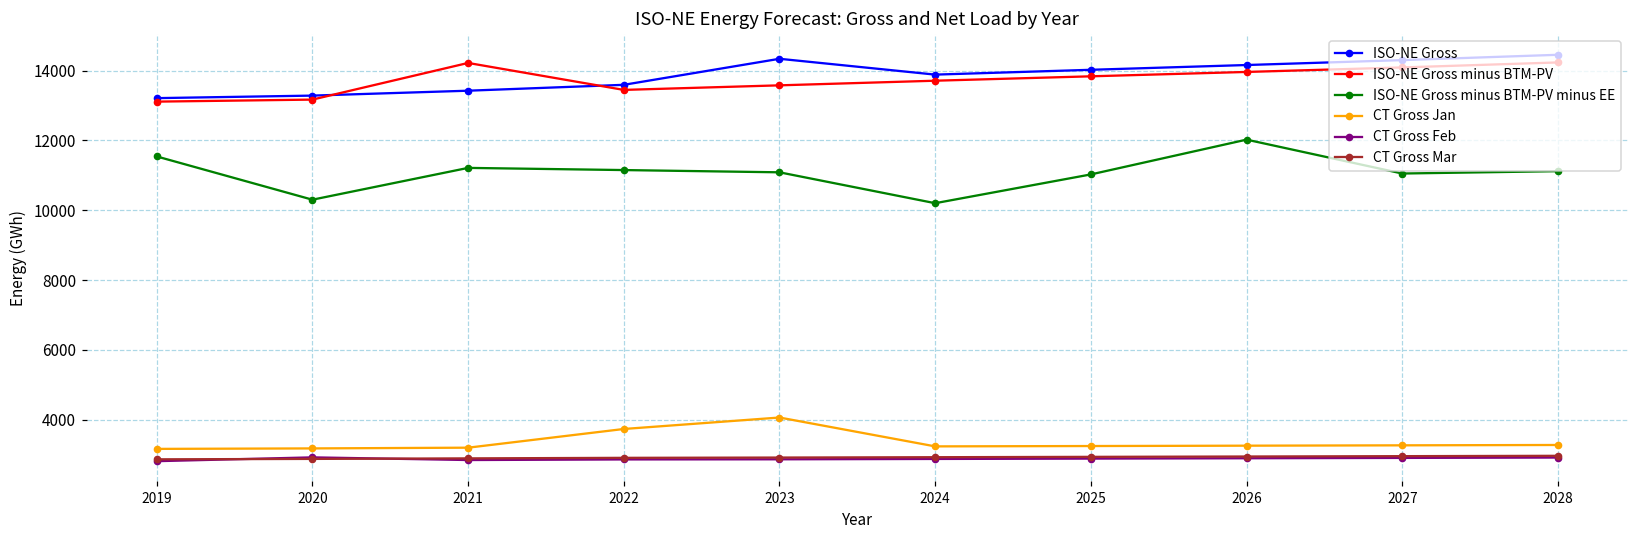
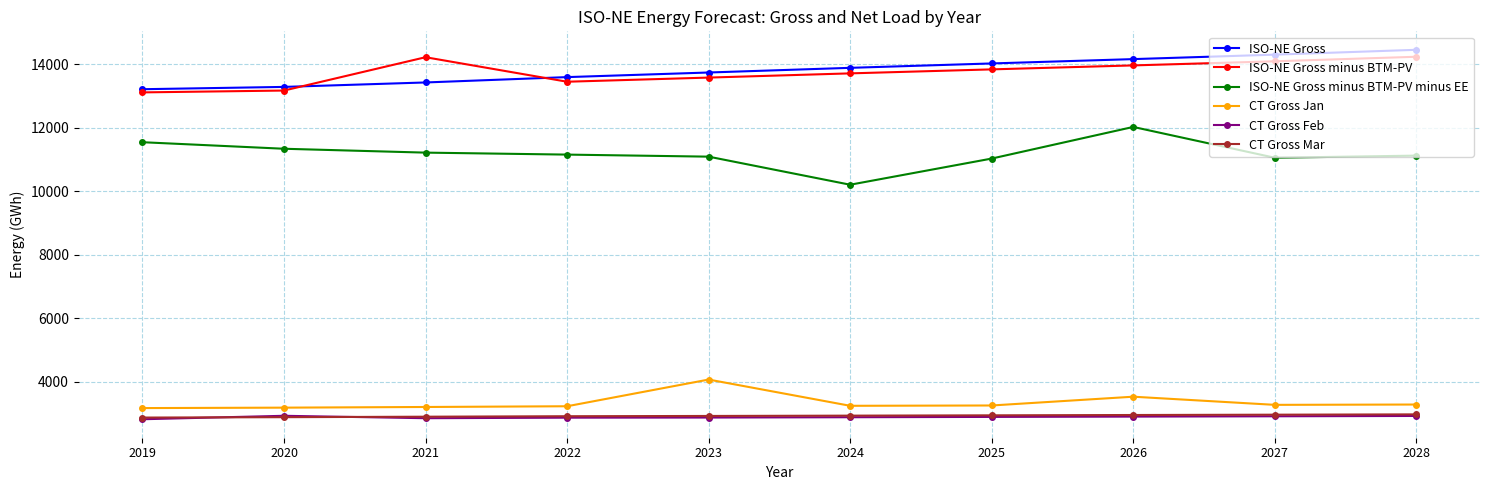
  {
    "ISO-NE Gross": {
      "2019": 13200,
      "2020": 13300,
      "2021": 13400,
      "2022": 13600,
-     "2023": 14300,
+     "2023": 13700,
      "2024": 13900,
      "2025": 14000,
      "2026": 14200
    },
    "ISO-NE Gross minus BTM-PV": {
      "2019": 13100,
      "2020": 13200,
      "2021": 14200,
      "2022": 13400,
      "2023": 13600,
      "2024": 13700,
      "2025": 13800,
      "2026": 14000
    },
    "ISO-NE Gross minus BTM-PV minus EE": {
      "2019": 11500,
-     "2020": 10300,
+     "2020": 11300,
      "2021": 11200,
      "2022": 11200,
      "2023": 11100,
      "2024": 10200,
      "2025": 11000,
      "2026": 12000,
      "2027": 11100
    },
    "CT Gross Jan": {
      "2019": 3200,
      "2020": 3200,
      "2021": 3200,
-     "2022": 3700,
+     "2022": 3200,
      "2023": 4100,
      "2024": 3200,
      "2025": 3300,
-     "2026": 3300,
+     "2026": 3500,
      "2027": 3300,
      "2028": 3300
    }
  }
